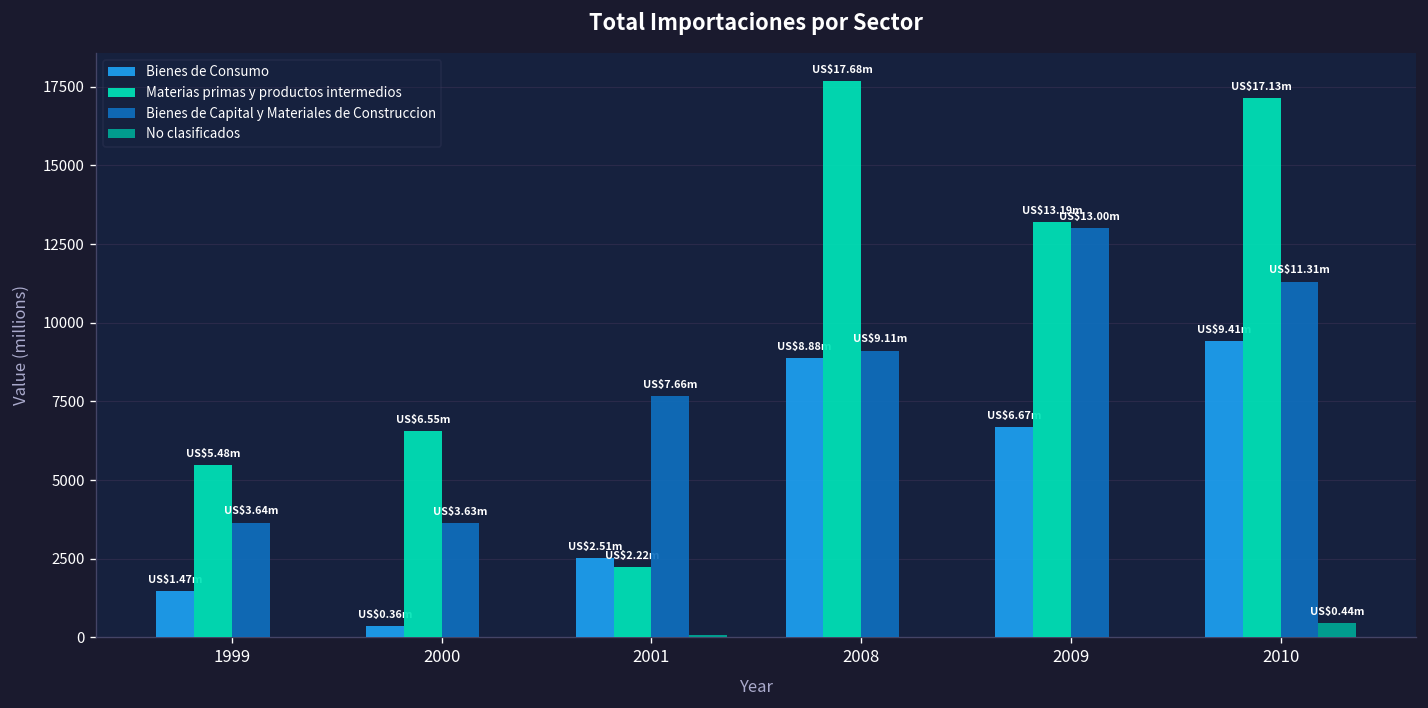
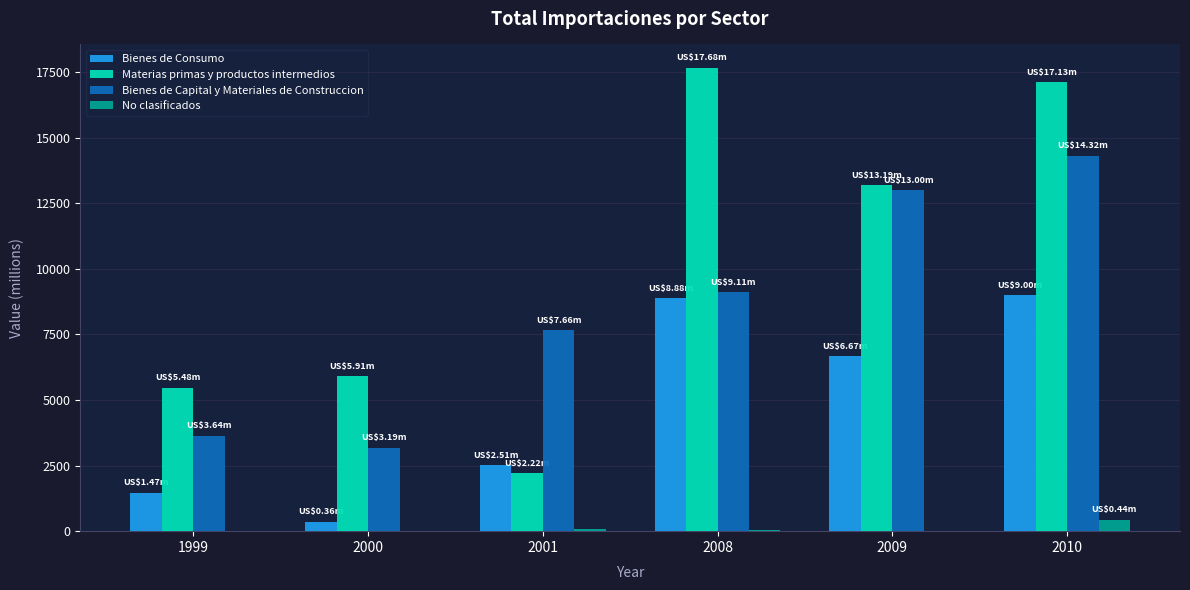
  {
    "Bienes de Consumo": {
      "1999": "$1.47m",
      "2000": "$0.36m",
      "2001": "$2.51m",
      "2008": "$8.88m",
      "2009": "$6.67m",
-     "2010": "$9.41m"
+     "2010": "$9.00m"
    },
    "Materias primas y productos intermedios": {
      "1999": "$5.48m",
-     "2000": "$6.55m",
+     "2000": "$5.91m",
      "2001": "$2.22m",
      "2008": "$17.68m",
      "2010": "$17.13m"
    },
    "Bienes de Capital y Materiales de Construccion": {
      "1999": "$3.64m",
-     "2000": "$3.63m",
+     "2000": "$3.19m",
      "2001": "$7.66m",
      "2008": "$9.11m",
-     "2010": "$11.31m"
+     "2010": "$14.32m"
    },
    "No clasificados": {
      "2010": "$0.44m"
    }
  }
